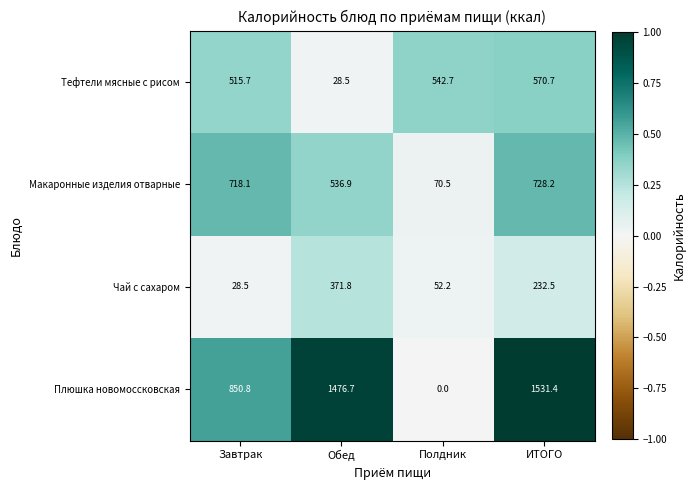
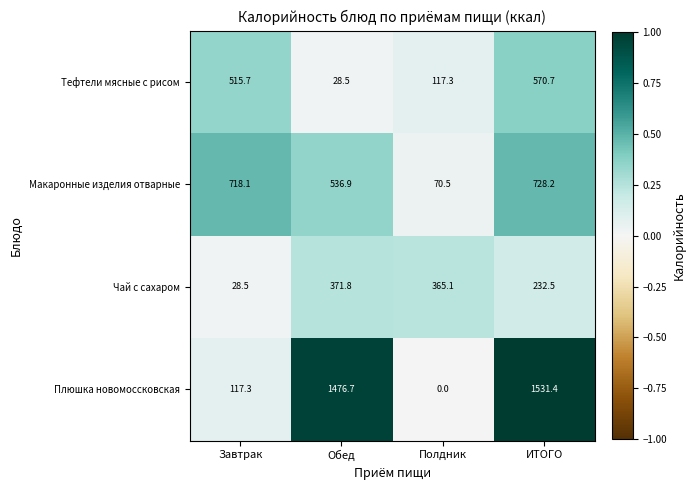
  {
    "Тефтели мясные с рисом": {
      "Завтрак": 515.7,
      "Обед": 28.5,
-     "Полдник": 542.7,
+     "Полдник": 117.3,
      "ИТОГО": 570.7
    },
    "Макаронные изделия отварные": {
      "Завтрак": 718.1,
      "Обед": 536.9,
      "Полдник": 70.5,
      "ИТОГО": 728.2
    },
    "Чай с сахаром": {
      "Завтрак": 28.5,
      "Обед": 371.8,
-     "Полдник": 52.2,
+     "Полдник": 365.1,
      "ИТОГО": 232.5
    },
    "Плюшка новомоссковская": {
-     "Завтрак": 850.8,
+     "Завтрак": 117.3,
      "Обед": 1476.7,
      "Полдник": 0.0,
      "ИТОГО": 1531.4
    }
  }
